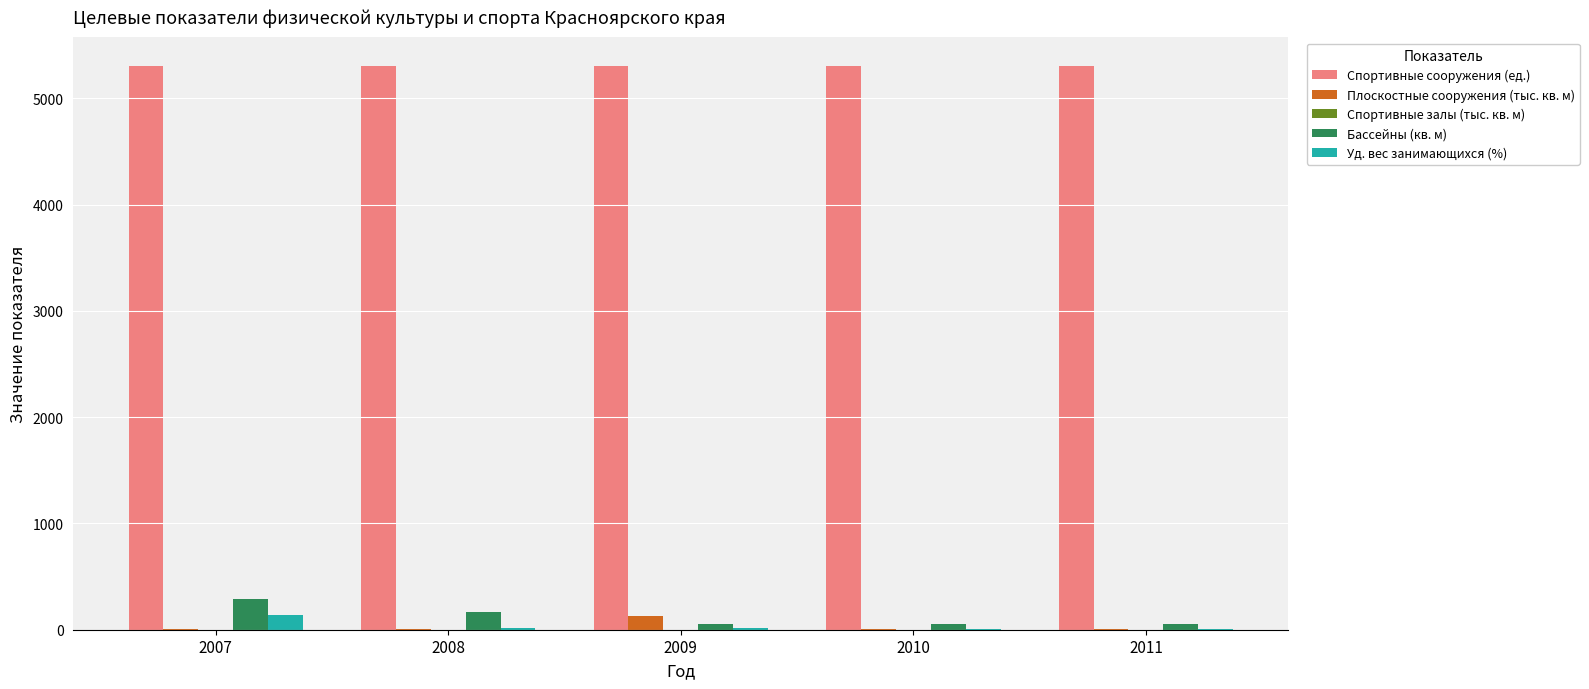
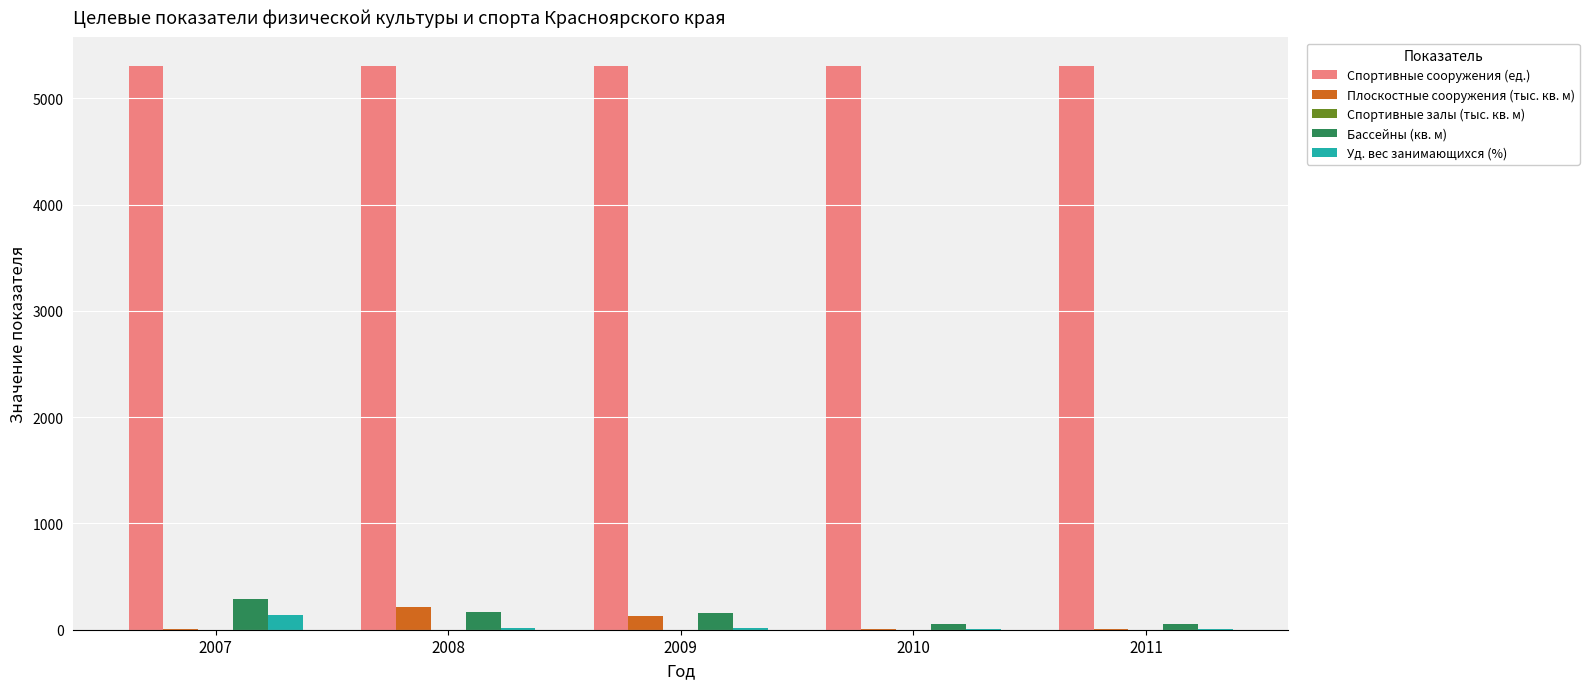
  {
    "Спортивные сооружения (ед.)": {
      "2007": 5310,
      "2008": 5310,
      "2009": 5310,
      "2010": 5310,
      "2011": 5310
    },
    "Плоскостные сооружения (тыс. кв. м)": {
-     "2008": 10,
+     "2008": 210,
      "2009": 130
    },
    "Бассейны (кв. м)": {
      "2007": 290,
      "2008": 170,
-     "2009": 60,
+     "2009": 160,
      "2010": 60,
      "2011": 60
    },
    "Уд. вес занимающихся (%)": {
      "2007": 130
    }
  }
